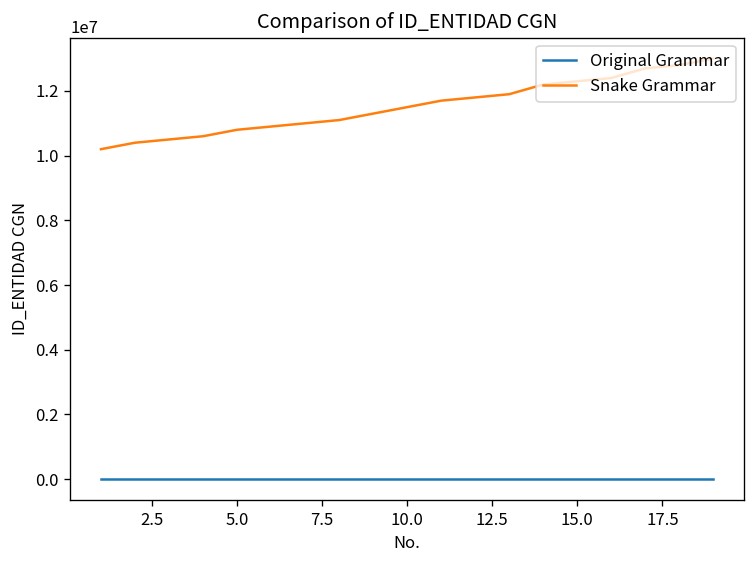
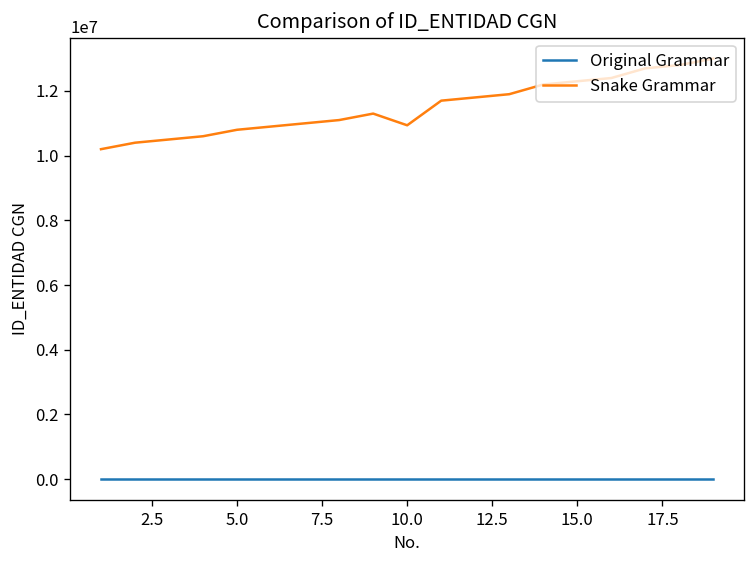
  {
    "Original Grammar": {
      "5.0": 0,
      "10.0": 0,
      "15.0": 0
    },
    "Snake Grammar": {
      "5.0": 10800000,
-     "10.0": 11500000
+     "10.0": 10900000
    }
  }
